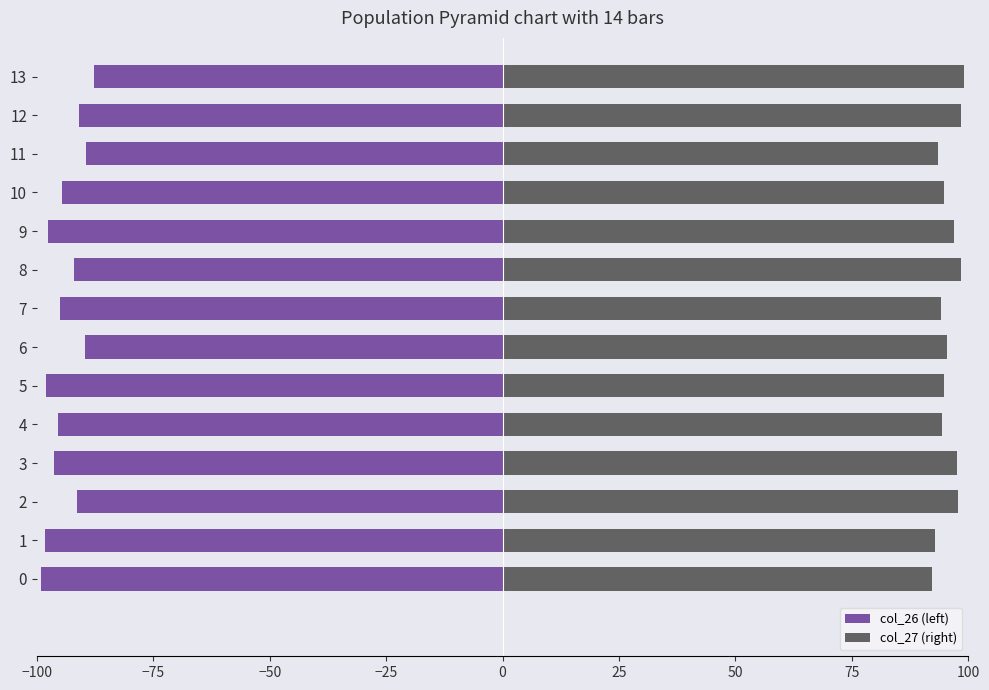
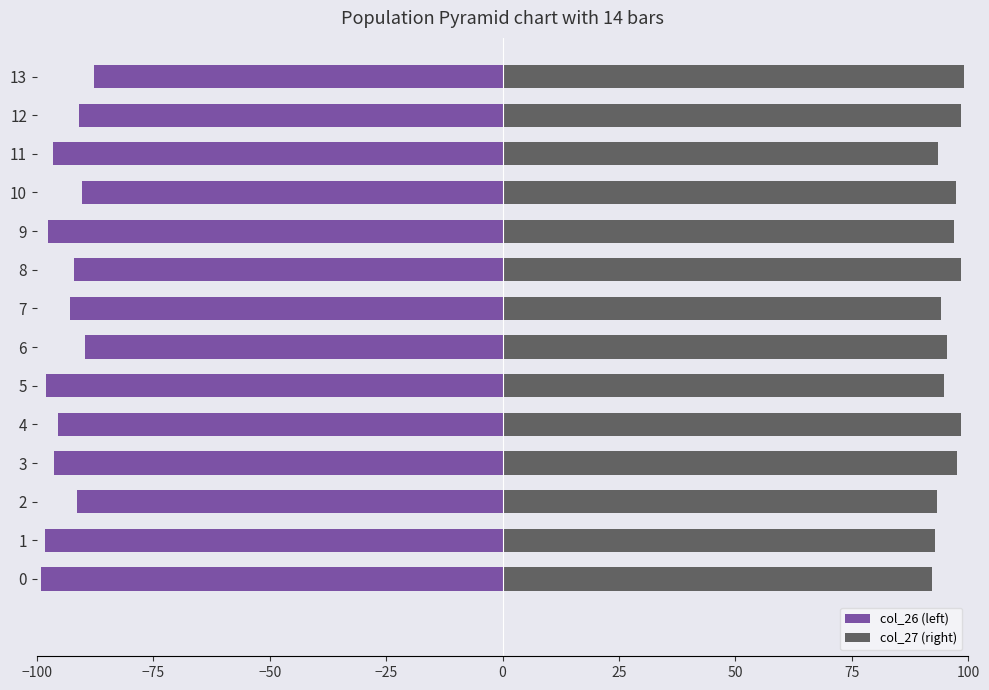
  {
    "col_26 (left)": {
      "13": -88,
      "12": -91,
-     "11": -89,
-     "10": -95,
+     "11": -97,
+     "10": -90,
      "9": -98,
      "8": -92,
-     "7": -95,
+     "7": -93,
      "6": -90,
      "5": -98,
      "4": -95,
      "3": -96,
      "2": -91,
      "1": -98,
      "0": -99
    },
    "col_27 (right)": {
      "13": 99,
      "12": 98,
      "11": 94,
-     "10": 95,
+     "10": 97,
      "9": 97,
      "8": 98,
      "7": 94,
      "6": 95,
      "5": 95,
-     "4": 94,
+     "4": 98,
      "3": 98,
-     "2": 98,
+     "2": 93,
      "1": 93,
      "0": 92
    }
  }
